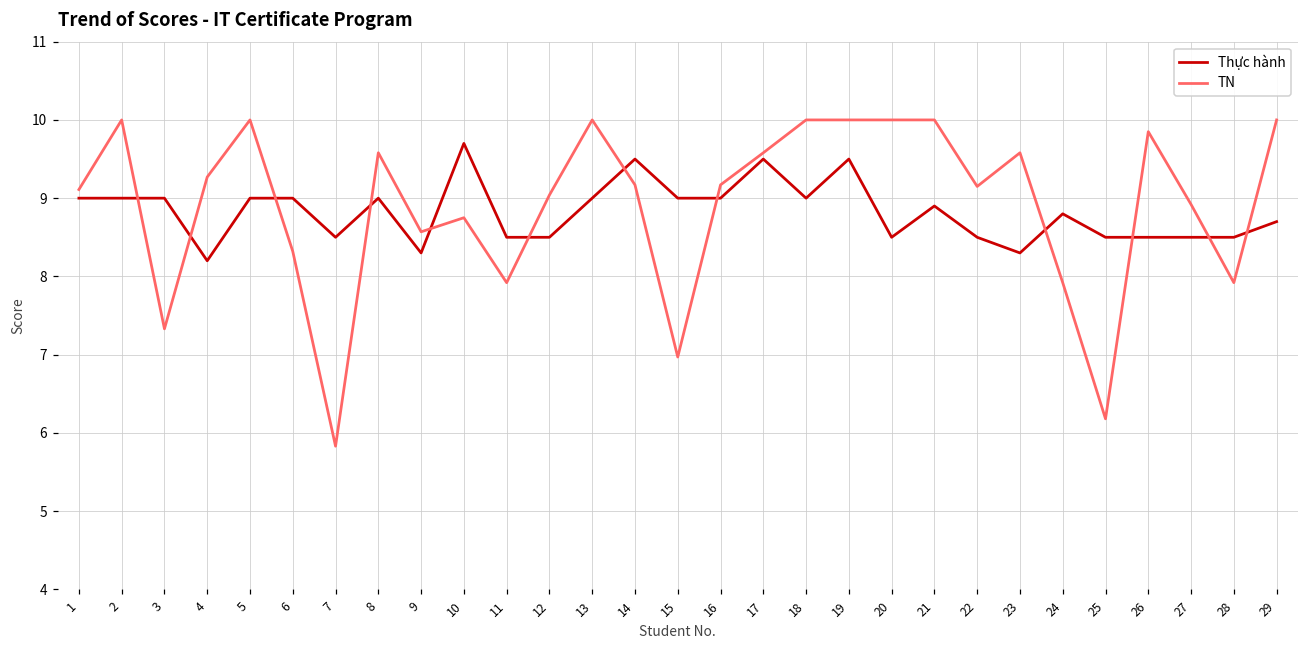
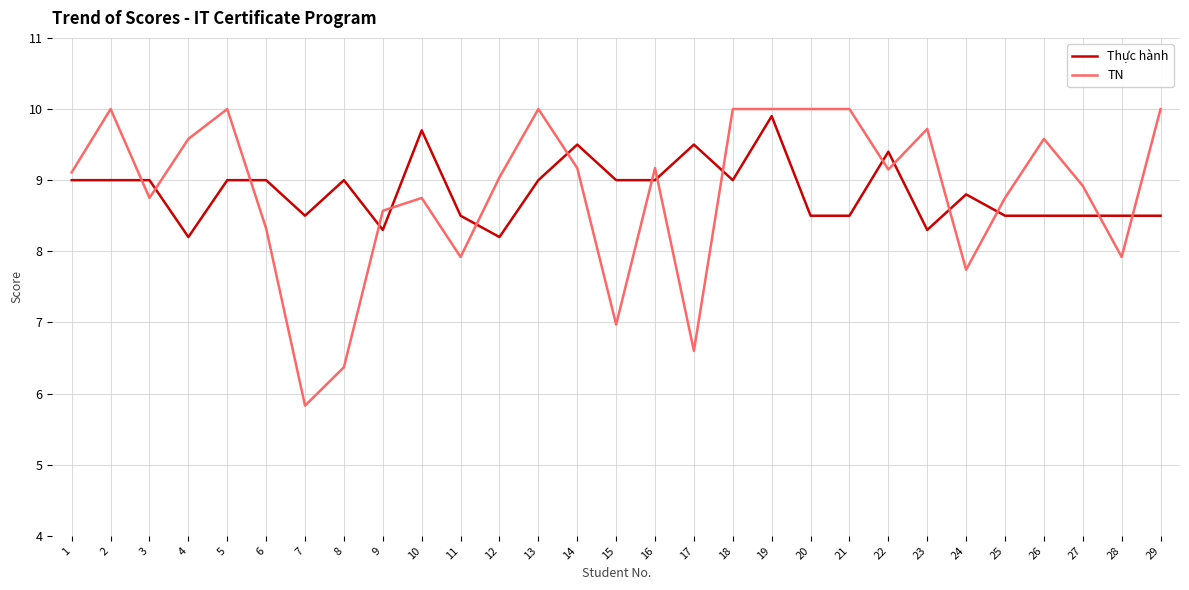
  {
    "Thực hành": {
      "1": 9.0,
      "2": 9.0,
      "3": 9.0,
      "4": 8.2,
      "5": 9.0,
      "6": 9.0,
      "7": 8.5,
      "8": 9.0,
      "9": 8.3,
      "10": 9.7,
      "11": 8.5,
-     "12": 8.5,
+     "12": 8.2,
      "13": 9.0,
      "14": 9.5,
      "15": 9.0,
      "16": 9.0,
      "17": 9.5,
      "18": 9.0,
-     "19": 9.5,
+     "19": 9.9,
      "20": 8.5,
-     "21": 8.9,
-     "22": 8.5,
+     "21": 8.5,
+     "22": 9.4,
      "23": 8.3,
      "24": 8.8,
      "25": 8.5,
      "26": 8.5,
      "27": 8.5,
      "28": 8.5,
-     "29": 8.7
+     "29": 8.5
    },
    "TN": {
      "1": 9.1,
      "2": 10.0,
-     "3": 7.3,
-     "4": 9.3,
+     "3": 8.8,
+     "4": 9.6,
      "5": 10.0,
      "6": 8.3,
      "7": 5.8,
-     "8": 9.6,
+     "8": 6.4,
      "9": 8.6,
      "10": 8.8,
      "11": 7.9,
      "12": 9.0,
      "13": 10.0,
      "14": 9.2,
      "15": 7.0,
      "16": 9.2,
-     "17": 9.6,
+     "17": 6.6,
      "18": 10.0,
      "19": 10.0,
      "20": 10.0,
      "21": 10.0,
      "22": 9.2,
-     "23": 9.6,
-     "24": 7.9,
-     "25": 6.2,
-     "26": 9.9,
+     "23": 9.7,
+     "24": 7.7,
+     "25": 8.8,
+     "26": 9.6,
      "27": 8.9,
      "28": 7.9,
      "29": 10.0
    }
  }
